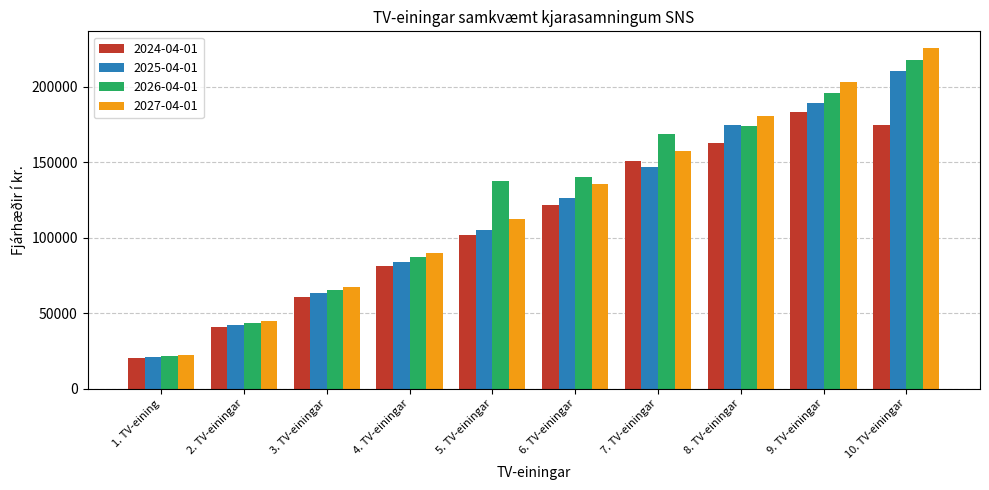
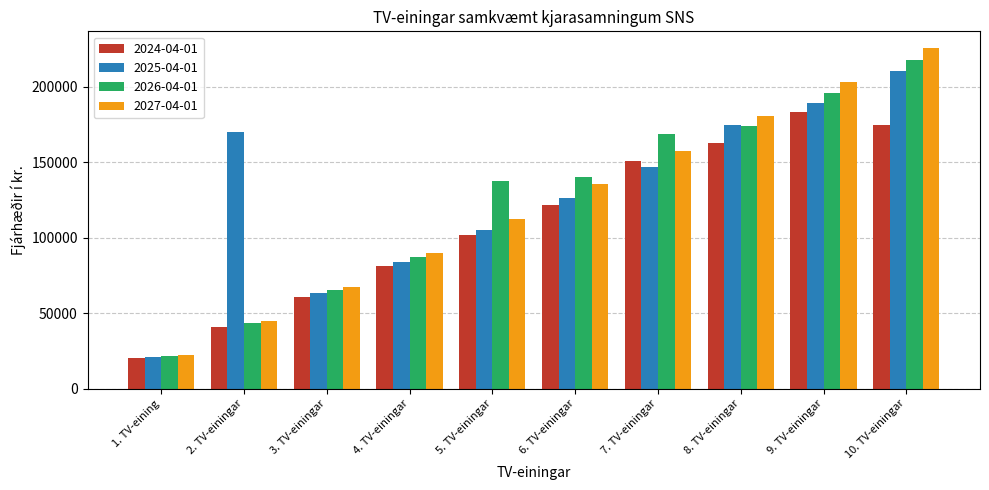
  {
    "2024-04-01": {
      "1. TV-eining": 20000,
      "2. TV-einingar": 41000,
      "3. TV-einingar": 61000,
      "4. TV-einingar": 81000,
      "5. TV-einingar": 102000,
      "6. TV-einingar": 122000,
      "7. TV-einingar": 151000,
      "8. TV-einingar": 163000,
      "9. TV-einingar": 183000,
      "10. TV-einingar": 175000
    },
    "2025-04-01": {
      "1. TV-eining": 21000,
-     "2. TV-einingar": 42000,
+     "2. TV-einingar": 170000,
      "3. TV-einingar": 63000,
      "4. TV-einingar": 84000,
      "5. TV-einingar": 105000,
      "6. TV-einingar": 126000,
      "7. TV-einingar": 147000,
      "8. TV-einingar": 175000,
      "9. TV-einingar": 189000,
      "10. TV-einingar": 210000
    },
    "2026-04-01": {
      "1. TV-eining": 22000,
      "2. TV-einingar": 44000,
      "3. TV-einingar": 65000,
      "4. TV-einingar": 87000,
      "5. TV-einingar": 137000,
      "6. TV-einingar": 141000,
      "7. TV-einingar": 169000,
      "8. TV-einingar": 174000,
      "9. TV-einingar": 196000,
      "10. TV-einingar": 218000
    },
    "2027-04-01": {
      "1. TV-eining": 23000,
      "2. TV-einingar": 45000,
      "3. TV-einingar": 68000,
      "4. TV-einingar": 90000,
      "5. TV-einingar": 113000,
      "6. TV-einingar": 135000,
      "7. TV-einingar": 158000,
      "8. TV-einingar": 180000,
      "9. TV-einingar": 203000,
      "10. TV-einingar": 225000
    }
  }
